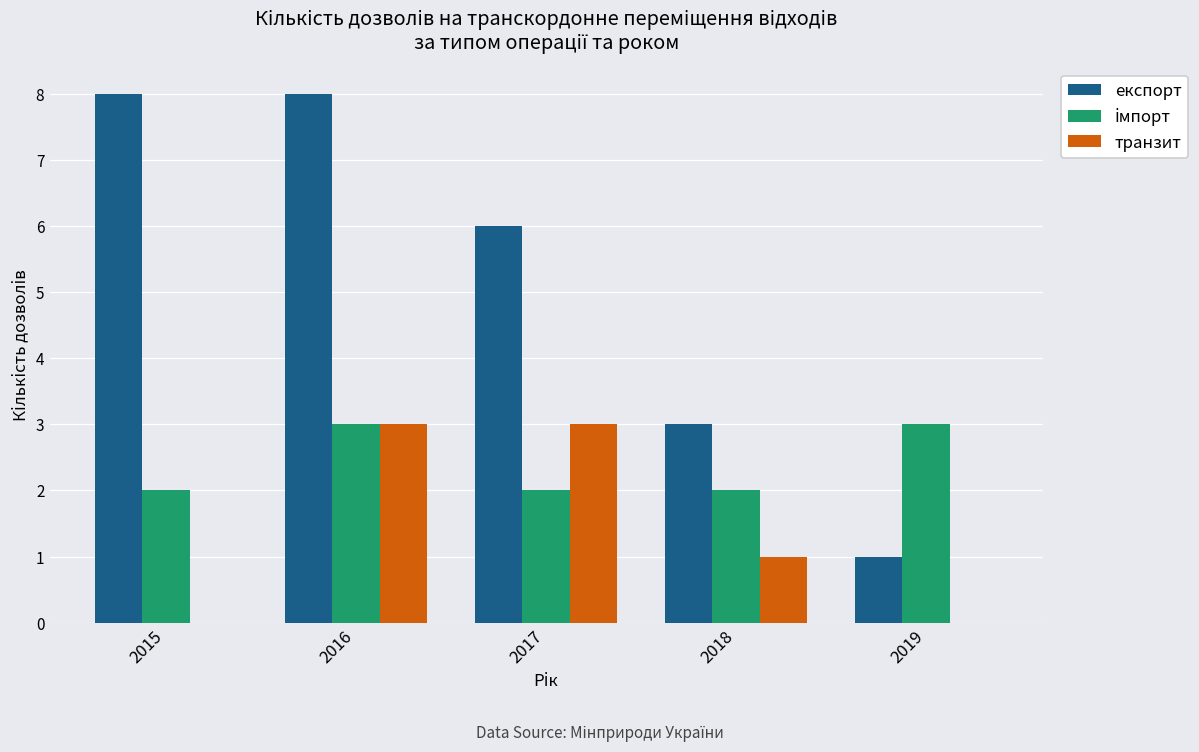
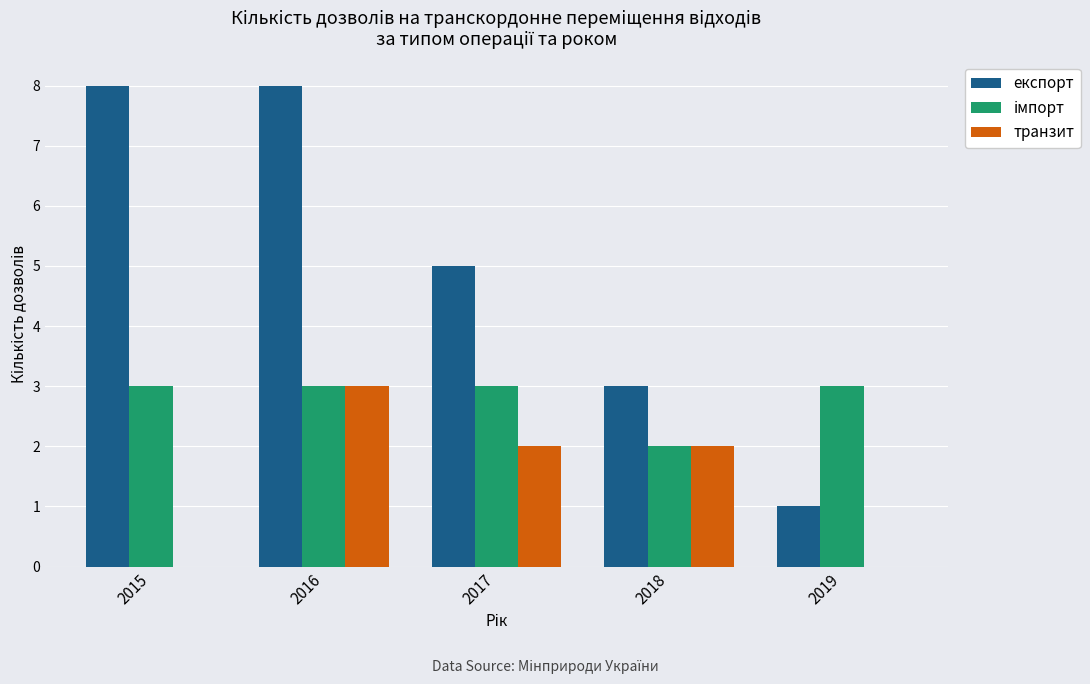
  {
    "експорт": {
      "2015": 8,
      "2016": 8,
-     "2017": 6,
+     "2017": 5,
      "2018": 3,
      "2019": 1
    },
    "імпорт": {
-     "2015": 2,
+     "2015": 3,
      "2016": 3,
-     "2017": 2,
+     "2017": 3,
      "2018": 2,
      "2019": 3
    },
    "транзит": {
      "2015": 0,
      "2016": 3,
-     "2017": 3,
-     "2018": 1,
+     "2017": 2,
+     "2018": 2,
      "2019": 0
    }
  }
